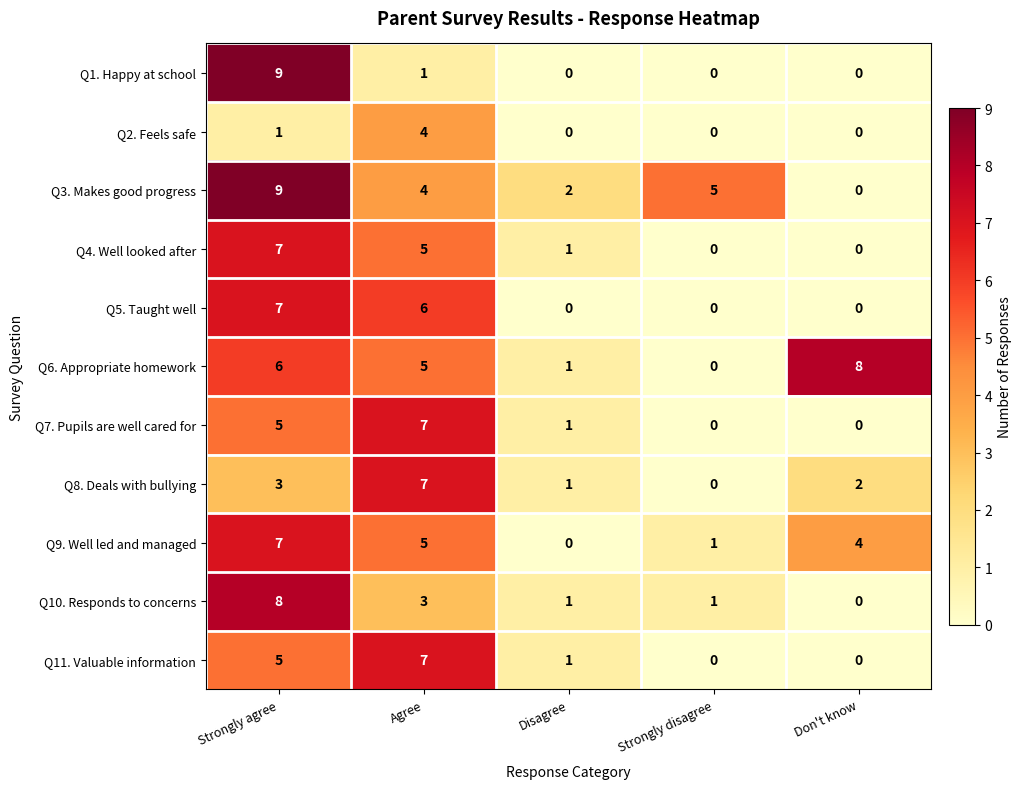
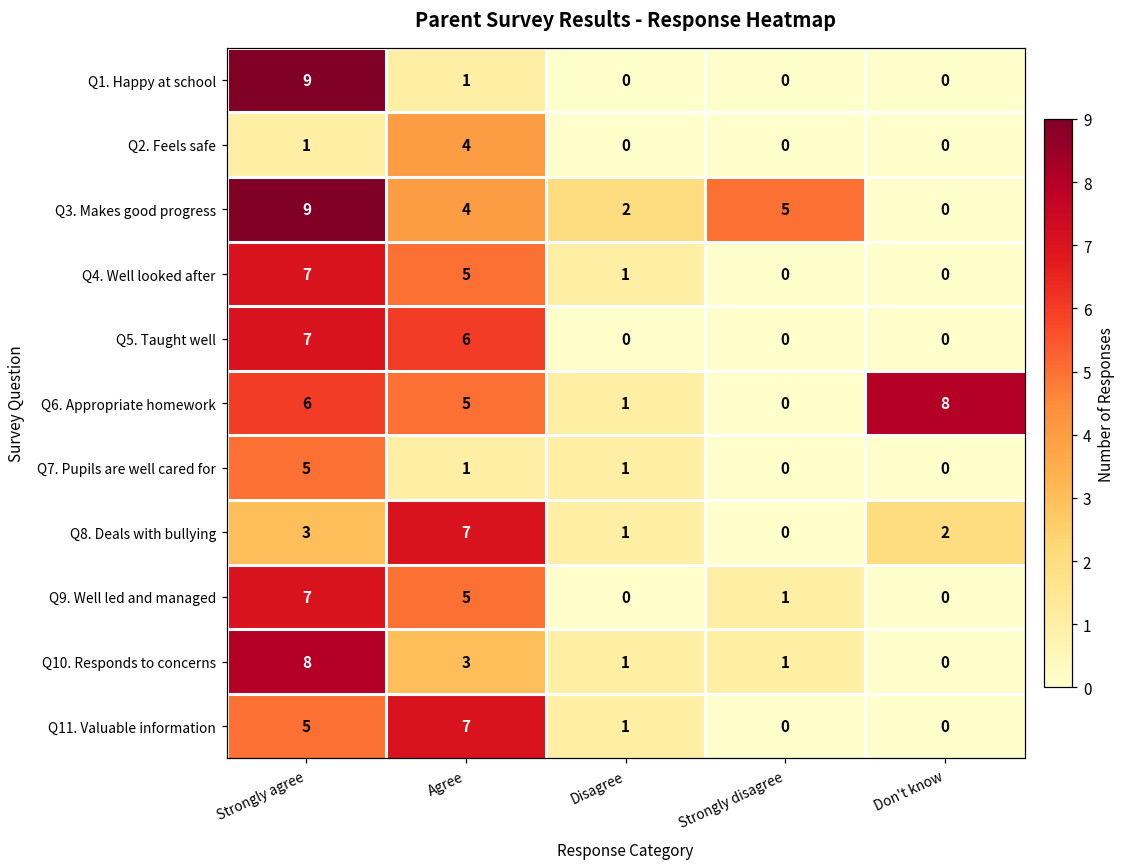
  {
    "Q1. Happy at school": {
      "Strongly agree": 9,
      "Agree": 1,
      "Disagree": 0,
      "Strongly disagree": 0,
      "Don't know": 0
    },
    "Q2. Feels safe": {
      "Strongly agree": 1,
      "Agree": 4,
      "Disagree": 0,
      "Strongly disagree": 0,
      "Don't know": 0
    },
    "Q3. Makes good progress": {
      "Strongly agree": 9,
      "Agree": 4,
      "Disagree": 2,
      "Strongly disagree": 5,
      "Don't know": 0
    },
    "Q4. Well looked after": {
      "Strongly agree": 7,
      "Agree": 5,
      "Disagree": 1,
      "Strongly disagree": 0,
      "Don't know": 0
    },
    "Q5. Taught well": {
      "Strongly agree": 7,
      "Agree": 6,
      "Disagree": 0,
      "Strongly disagree": 0,
      "Don't know": 0
    },
    "Q6. Appropriate homework": {
      "Strongly agree": 6,
      "Agree": 5,
      "Disagree": 1,
      "Strongly disagree": 0,
      "Don't know": 8
    },
    "Q7. Pupils are well cared for": {
      "Strongly agree": 5,
-     "Agree": 7,
+     "Agree": 1,
      "Disagree": 1,
      "Strongly disagree": 0,
      "Don't know": 0
    },
    "Q8. Deals with bullying": {
      "Strongly agree": 3,
      "Agree": 7,
      "Disagree": 1,
      "Strongly disagree": 0,
      "Don't know": 2
    },
    "Q9. Well led and managed": {
      "Strongly agree": 7,
      "Agree": 5,
      "Disagree": 0,
      "Strongly disagree": 1,
-     "Don't know": 4
+     "Don't know": 0
    },
    "Q10. Responds to concerns": {
      "Strongly agree": 8,
      "Agree": 3,
      "Disagree": 1,
      "Strongly disagree": 1,
      "Don't know": 0
    },
    "Q11. Valuable information": {
      "Strongly agree": 5,
      "Agree": 7,
      "Disagree": 1,
      "Strongly disagree": 0,
      "Don't know": 0
    }
  }
